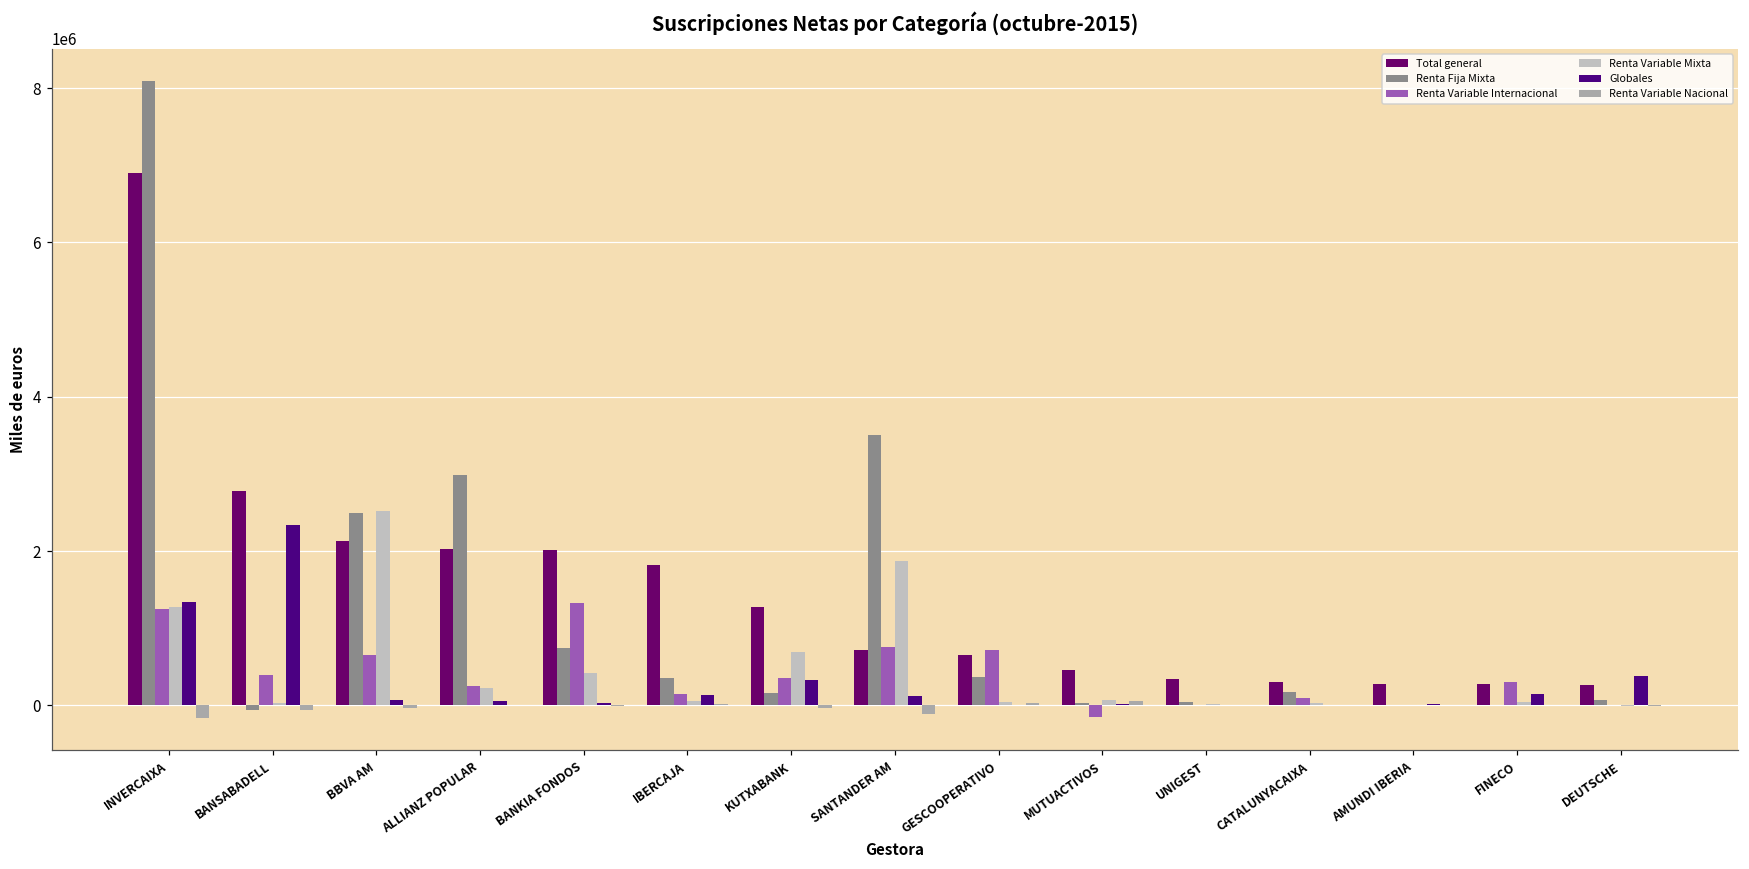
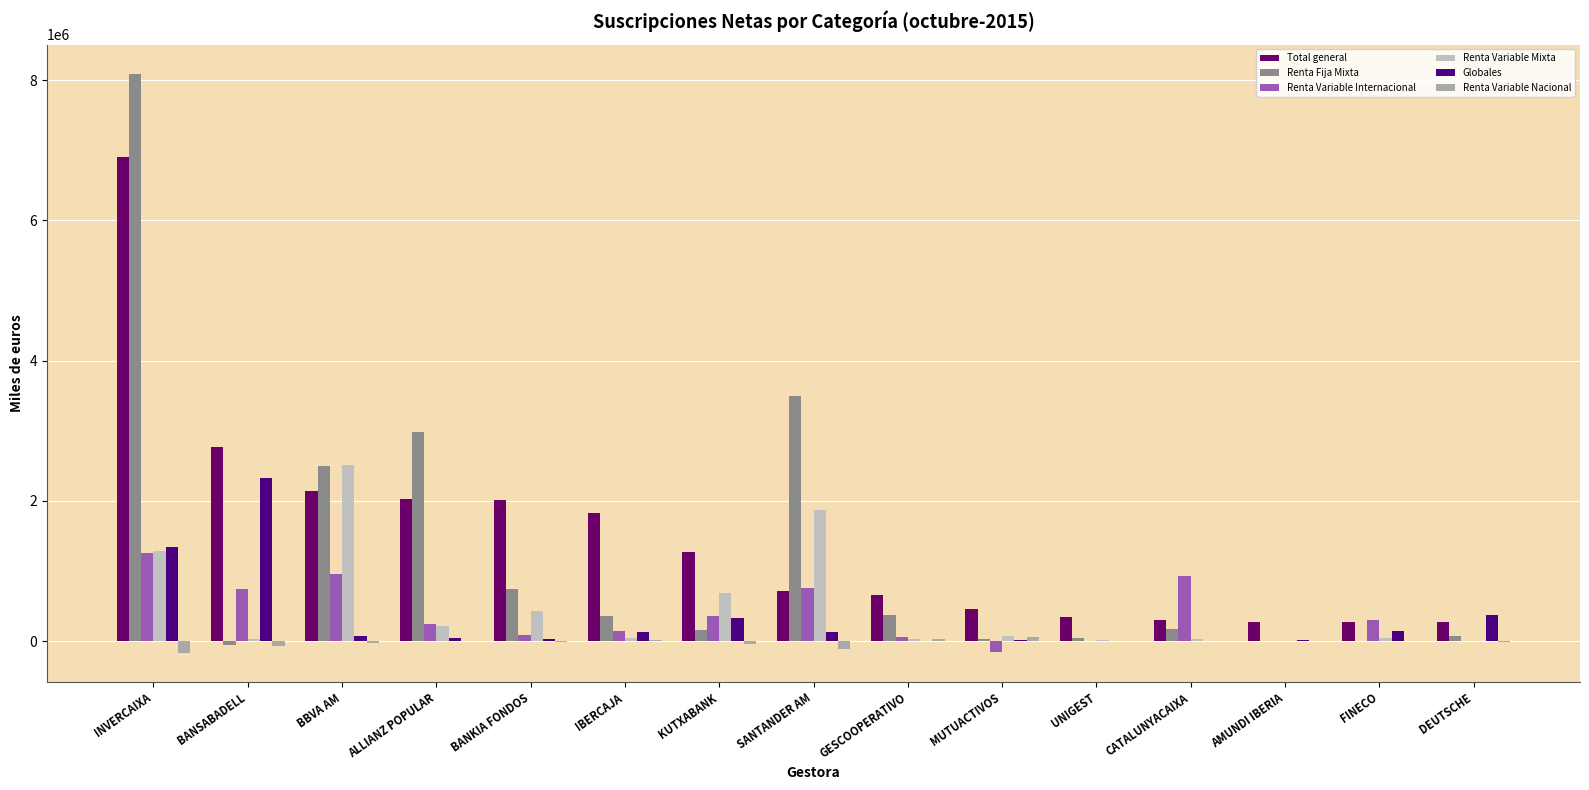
  {
    "Renta Variable Internacional": {
      "INVERCAIXA": 1300000,
-     "BANSABADELL": 400000,
-     "BBVA AM": 700000,
+     "BANSABADELL": 700000,
+     "BBVA AM": 1000000,
      "ALLIANZ POPULAR": 300000,
-     "BANKIA FONDOS": 1300000,
+     "BANKIA FONDOS": 100000,
      "IBERCAJA": 100000,
      "KUTXABANK": 400000,
      "SANTANDER AM": 800000,
-     "GESCOOPERATIVO": 700000,
+     "GESCOOPERATIVO": 100000,
      "MUTUACTIVOS": -200000,
-     "CATALUNYACAIXA": 100000,
+     "CATALUNYACAIXA": 900000,
      "AMUNDI IBERIA": 0,
      "FINECO": 300000
    }
  }
